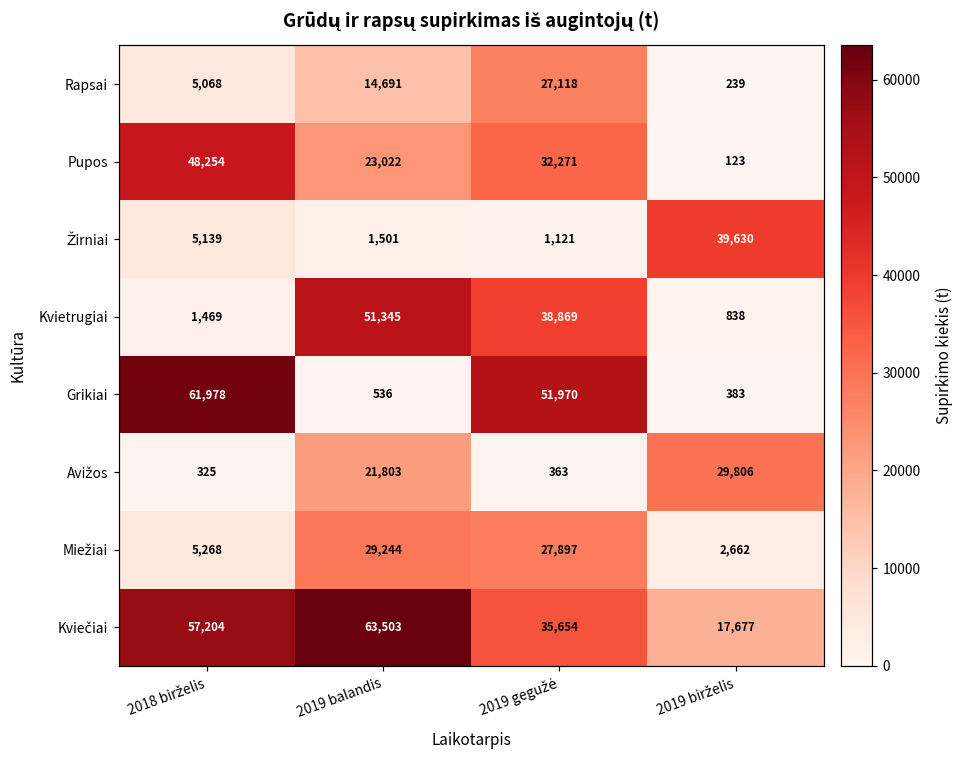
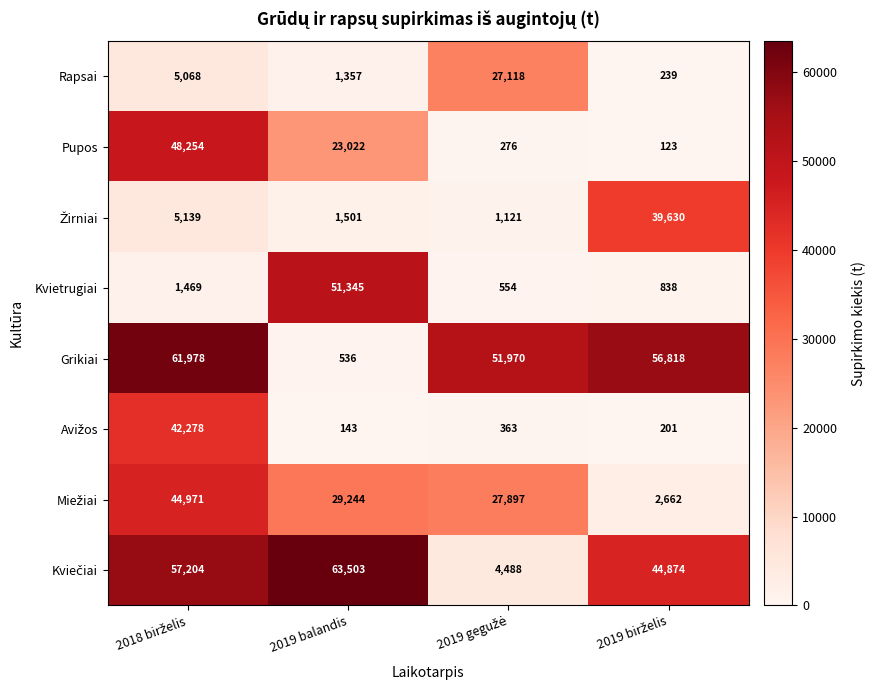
  {
    "Rapsai": {
      "2018 birželis": "5,068",
-     "2019 balandis": "14,691",
+     "2019 balandis": "1,357",
      "2019 gegužė": "27,118",
      "2019 birželis": "239"
    },
    "Pupos": {
      "2018 birželis": "48,254",
      "2019 balandis": "23,022",
-     "2019 gegužė": "32,271",
+     "2019 gegužė": "276",
      "2019 birželis": "123"
    },
    "Žirniai": {
      "2018 birželis": "5,139",
      "2019 balandis": "1,501",
      "2019 gegužė": "1,121",
      "2019 birželis": "39,630"
    },
    "Kvietrugiai": {
      "2018 birželis": "1,469",
      "2019 balandis": "51,345",
-     "2019 gegužė": "38,869",
+     "2019 gegužė": "554",
      "2019 birželis": "838"
    },
    "Grikiai": {
      "2018 birželis": "61,978",
      "2019 balandis": "536",
      "2019 gegužė": "51,970",
-     "2019 birželis": "383"
+     "2019 birželis": "56,818"
    },
    "Avižos": {
-     "2018 birželis": "325",
-     "2019 balandis": "21,803",
+     "2018 birželis": "42,278",
+     "2019 balandis": "143",
      "2019 gegužė": "363",
-     "2019 birželis": "29,806"
+     "2019 birželis": "201"
    },
    "Miežiai": {
-     "2018 birželis": "5,268",
+     "2018 birželis": "44,971",
      "2019 balandis": "29,244",
      "2019 gegužė": "27,897",
      "2019 birželis": "2,662"
    },
    "Kviečiai": {
      "2018 birželis": "57,204",
      "2019 balandis": "63,503",
-     "2019 gegužė": "35,654",
-     "2019 birželis": "17,677"
+     "2019 gegužė": "4,488",
+     "2019 birželis": "44,874"
    }
  }
